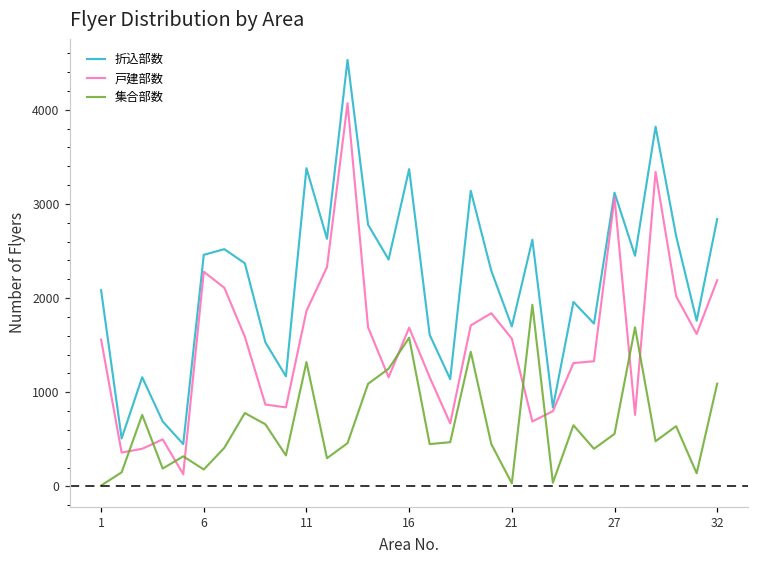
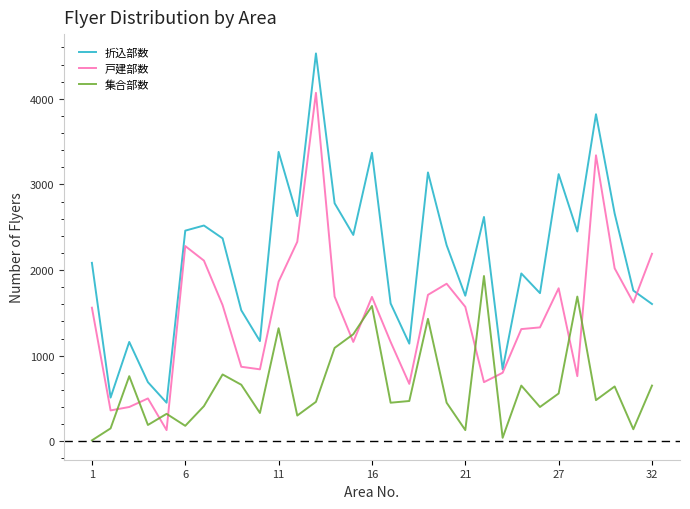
  {
    "折込部数": {
      "1": 2100,
      "6": 2500,
      "11": 3400,
      "16": 3400,
      "21": 1700,
      "27": 3100,
-     "32": 2800
+     "32": 1600
    },
    "戸建部数": {
      "1": 1600,
      "6": 2300,
      "11": 1900,
      "16": 1700,
      "21": 1600,
-     "27": 3100,
+     "27": 1800,
      "32": 2200
    },
    "集合部数": {
      "1": 0,
      "6": 200,
      "11": 1300,
      "16": 1600,
-     "21": 0,
+     "21": 100,
      "27": 600,
-     "32": 1100
+     "32": 700
    }
  }
